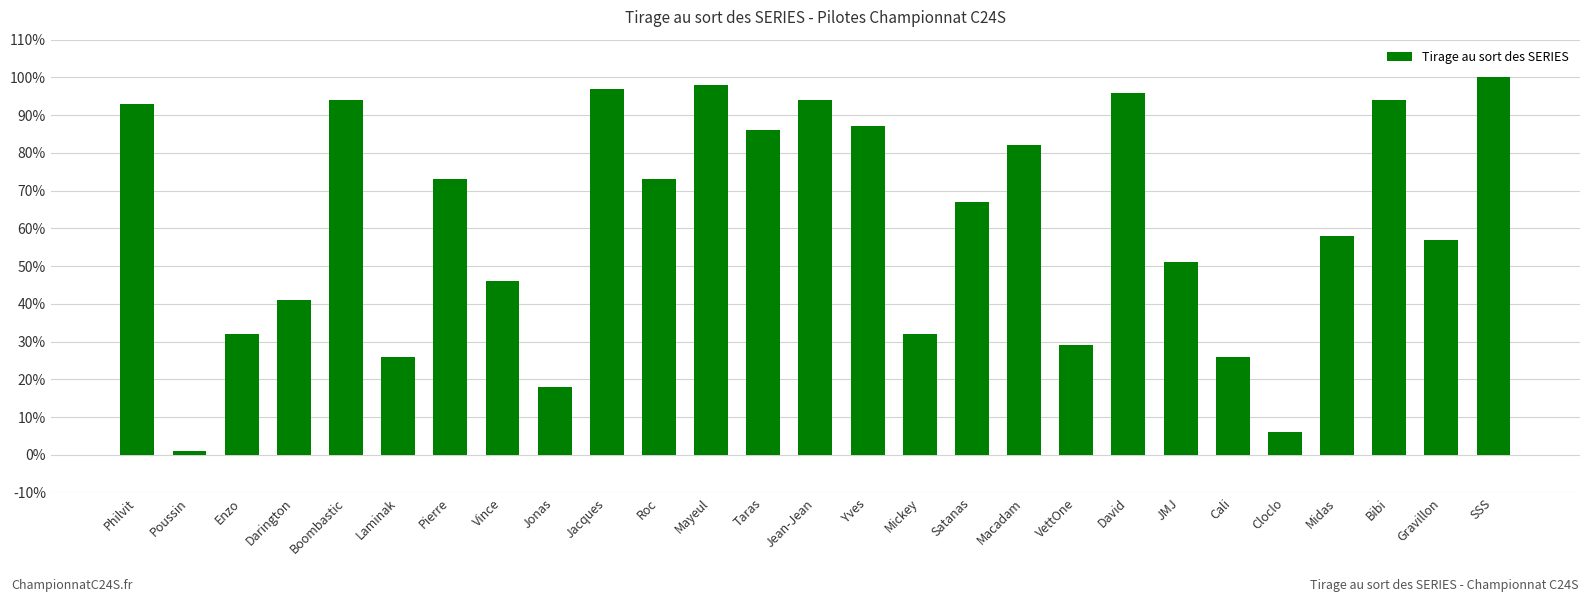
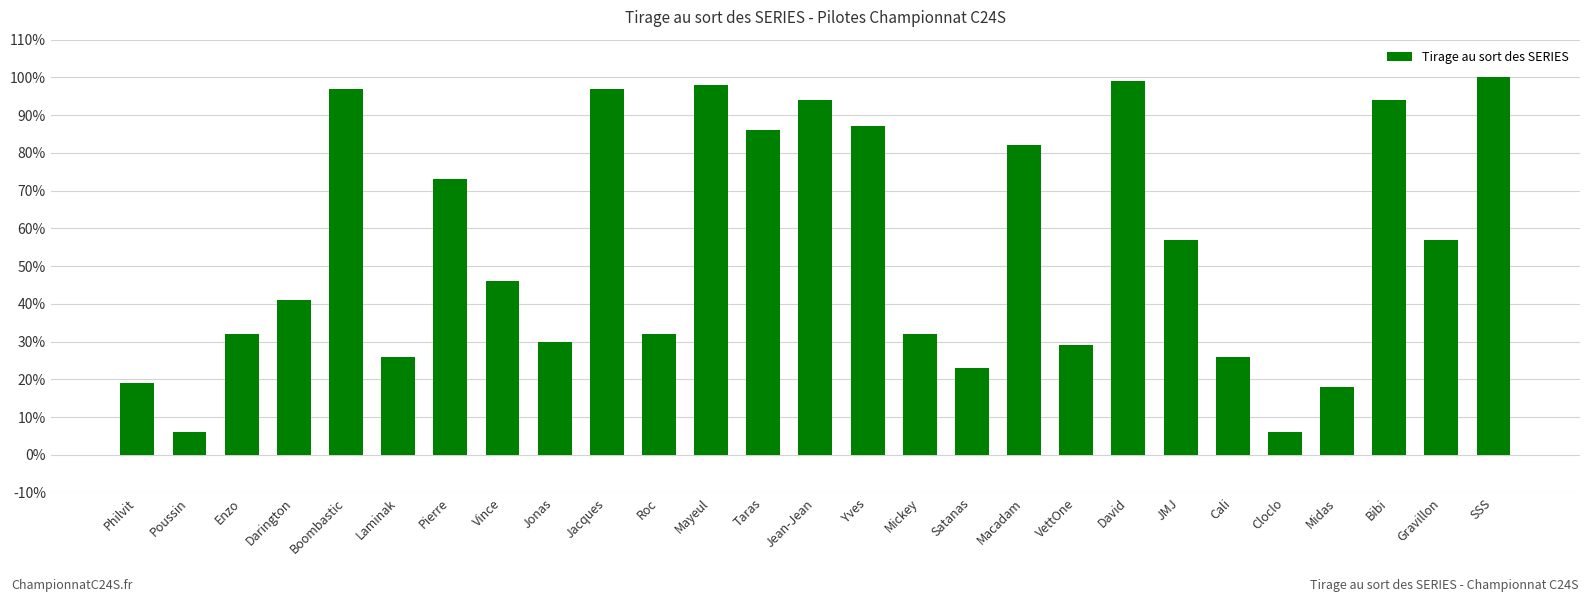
  {
-   "Philvit": "93%",
-   "Poussin": "1%",
+   "Philvit": "19%",
+   "Poussin": "6%",
    "Enzo": "32%",
    "Darington": "41%",
-   "Boombastic": "94%",
+   "Boombastic": "97%",
    "Laminak": "26%",
    "Pierre": "73%",
    "Vince": "46%",
-   "Jonas": "18%",
+   "Jonas": "30%",
    "Jacques": "97%",
-   "Roc": "73%",
+   "Roc": "32%",
    "Mayeul": "98%",
    "Taras": "86%",
    "Jean-Jean": "94%",
    "Yves": "87%",
    "Mickey": "32%",
-   "Satanas": "67%",
+   "Satanas": "23%",
    "Macadam": "82%",
    "VettOne": "29%",
-   "David": "96%",
-   "JMJ": "51%",
+   "David": "99%",
+   "JMJ": "57%",
    "Cali": "26%",
    "Cloclo": "6%",
-   "Midas": "58%",
+   "Midas": "18%",
    "Bibi": "94%",
    "Gravillon": "57%",
    "SSS": "100%"
  }
